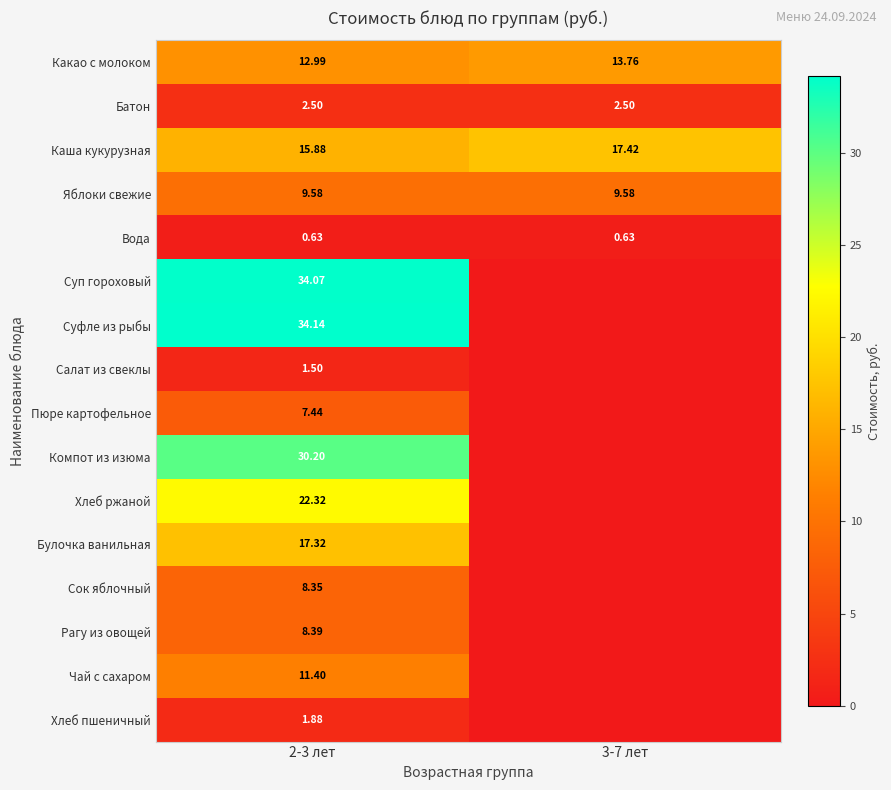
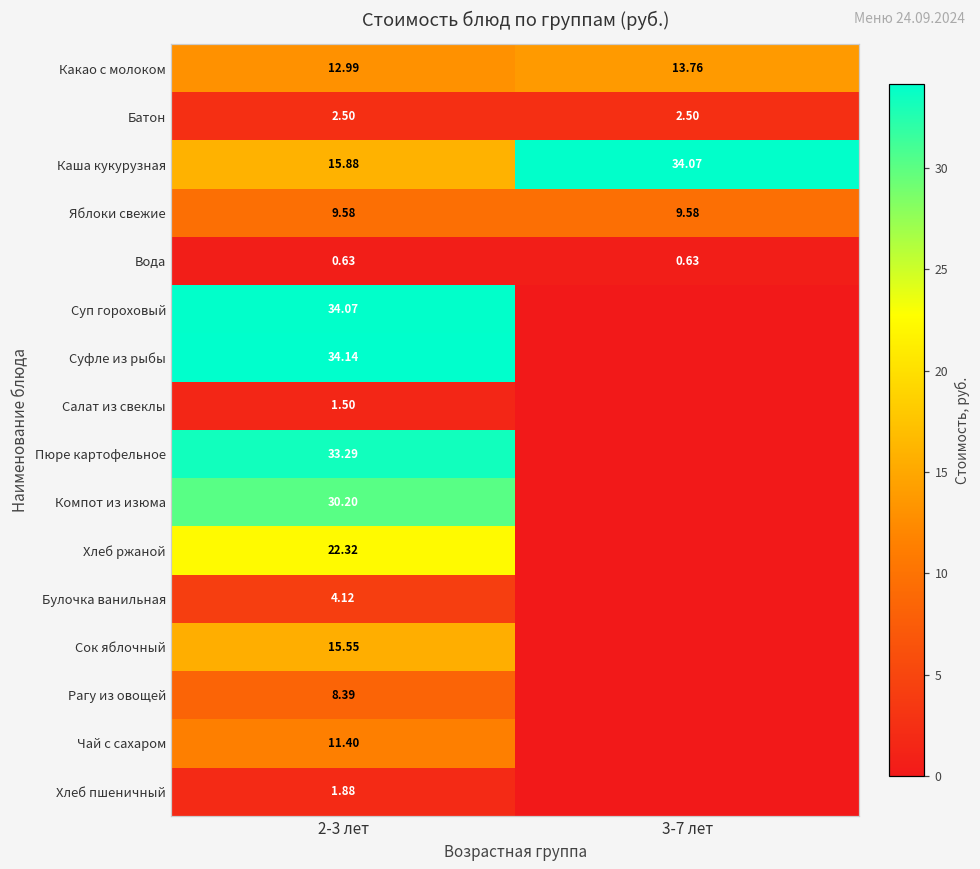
  {
    "Какао с молоком": {
      "2-3 лет": 12.99,
      "3-7 лет": 13.76
    },
    "Батон": {
      "2-3 лет": 2.50,
      "3-7 лет": 2.50
    },
    "Каша кукурузная": {
      "2-3 лет": 15.88,
-     "3-7 лет": 17.42
+     "3-7 лет": 34.07
    },
    "Яблоки свежие": {
      "2-3 лет": 9.58,
      "3-7 лет": 9.58
    },
    "Вода": {
      "2-3 лет": 0.63,
      "3-7 лет": 0.63
    },
    "Суп гороховый": {
      "2-3 лет": 34.07
    },
    "Суфле из рыбы": {
      "2-3 лет": 34.14
    },
    "Салат из свеклы": {
      "2-3 лет": 1.50
    },
    "Пюре картофельное": {
-     "2-3 лет": 7.44
+     "2-3 лет": 33.29
    },
    "Компот из изюма": {
      "2-3 лет": 30.20
    },
    "Хлеб ржаной": {
      "2-3 лет": 22.32
    },
    "Булочка ванильная": {
-     "2-3 лет": 17.32
+     "2-3 лет": 4.12
    },
    "Сок яблочный": {
-     "2-3 лет": 8.35
+     "2-3 лет": 15.55
    },
    "Рагу из овощей": {
      "2-3 лет": 8.39
    },
    "Чай с сахаром": {
      "2-3 лет": 11.40
    },
    "Хлеб пшеничный": {
      "2-3 лет": 1.88
    }
  }
